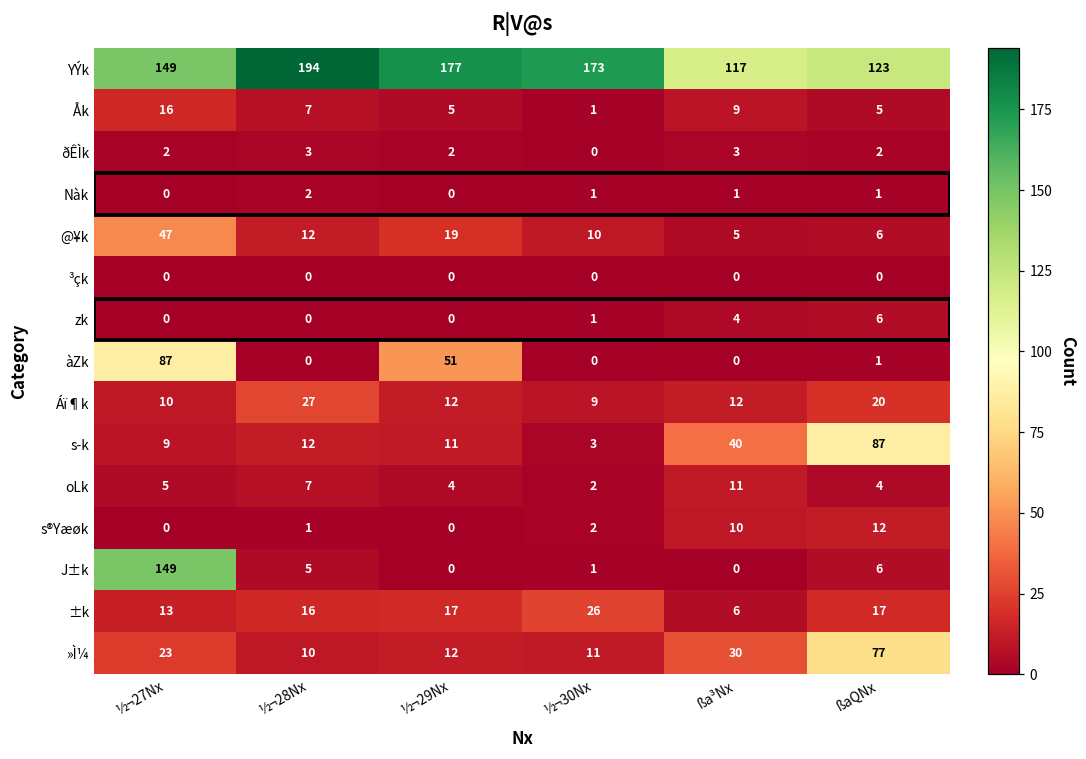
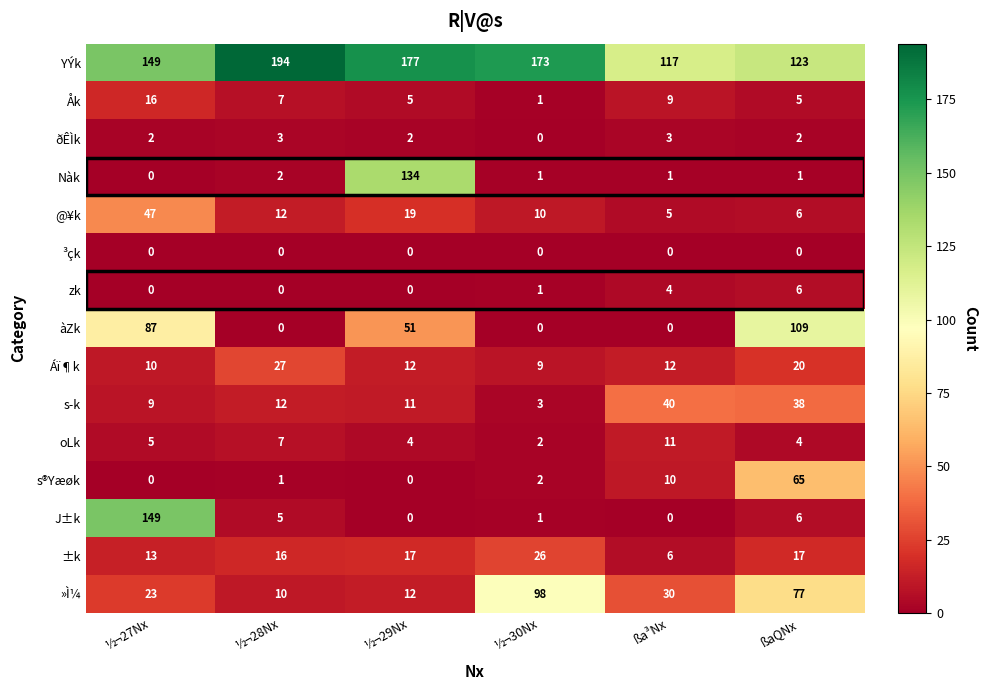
  {
    "YÝk": {
      "½¬27Nx": 149,
      "½¬28Nx": 194,
      "½¬29Nx": 177,
      "½¬30Nx": 173,
      "ßa³Nx": 117,
      "ßaQNx": 123
    },
    "Åk": {
      "½¬27Nx": 16,
      "½¬28Nx": 7,
      "½¬29Nx": 5,
      "½¬30Nx": 1,
      "ßa³Nx": 9,
      "ßaQNx": 5
    },
    "ðÊÌk": {
      "½¬27Nx": 2,
      "½¬28Nx": 3,
      "½¬29Nx": 2,
      "½¬30Nx": 0,
      "ßa³Nx": 3,
      "ßaQNx": 2
    },
    "Nàk": {
      "½¬27Nx": 0,
      "½¬28Nx": 2,
-     "½¬29Nx": 0,
+     "½¬29Nx": 134,
      "½¬30Nx": 1,
      "ßa³Nx": 1,
      "ßaQNx": 1
    },
    "@¥k": {
      "½¬27Nx": 47,
      "½¬28Nx": 12,
      "½¬29Nx": 19,
      "½¬30Nx": 10,
      "ßa³Nx": 5,
      "ßaQNx": 6
    },
    "³çk": {
      "½¬27Nx": 0,
      "½¬28Nx": 0,
      "½¬29Nx": 0,
      "½¬30Nx": 0,
      "ßa³Nx": 0,
      "ßaQNx": 0
    },
    "zk": {
      "½¬27Nx": 0,
      "½¬28Nx": 0,
      "½¬29Nx": 0,
      "½¬30Nx": 1,
      "ßa³Nx": 4,
      "ßaQNx": 6
    },
    "àZk": {
      "½¬27Nx": 87,
      "½¬28Nx": 0,
      "½¬29Nx": 51,
      "½¬30Nx": 0,
      "ßa³Nx": 0,
-     "ßaQNx": 1
+     "ßaQNx": 109
    },
    "Áï¶k": {
      "½¬27Nx": 10,
      "½¬28Nx": 27,
      "½¬29Nx": 12,
      "½¬30Nx": 9,
      "ßa³Nx": 12,
      "ßaQNx": 20
    },
    "s­k": {
      "½¬27Nx": 9,
      "½¬28Nx": 12,
      "½¬29Nx": 11,
      "½¬30Nx": 3,
      "ßa³Nx": 40,
-     "ßaQNx": 87
+     "ßaQNx": 38
    },
    "oLk": {
      "½¬27Nx": 5,
      "½¬28Nx": 7,
      "½¬29Nx": 4,
      "½¬30Nx": 2,
      "ßa³Nx": 11,
      "ßaQNx": 4
    },
    "s®Yæøk": {
      "½¬27Nx": 0,
      "½¬28Nx": 1,
      "½¬29Nx": 0,
      "½¬30Nx": 2,
      "ßa³Nx": 10,
-     "ßaQNx": 12
+     "ßaQNx": 65
    },
    "J±k": {
      "½¬27Nx": 149,
      "½¬28Nx": 5,
      "½¬29Nx": 0,
      "½¬30Nx": 1,
      "ßa³Nx": 0,
      "ßaQNx": 6
    },
    "±k": {
      "½¬27Nx": 13,
      "½¬28Nx": 16,
      "½¬29Nx": 17,
      "½¬30Nx": 26,
      "ßa³Nx": 6,
      "ßaQNx": 17
    },
    "»Ì¼": {
      "½¬27Nx": 23,
      "½¬28Nx": 10,
      "½¬29Nx": 12,
-     "½¬30Nx": 11,
+     "½¬30Nx": 98,
      "ßa³Nx": 30,
      "ßaQNx": 77
    }
  }
